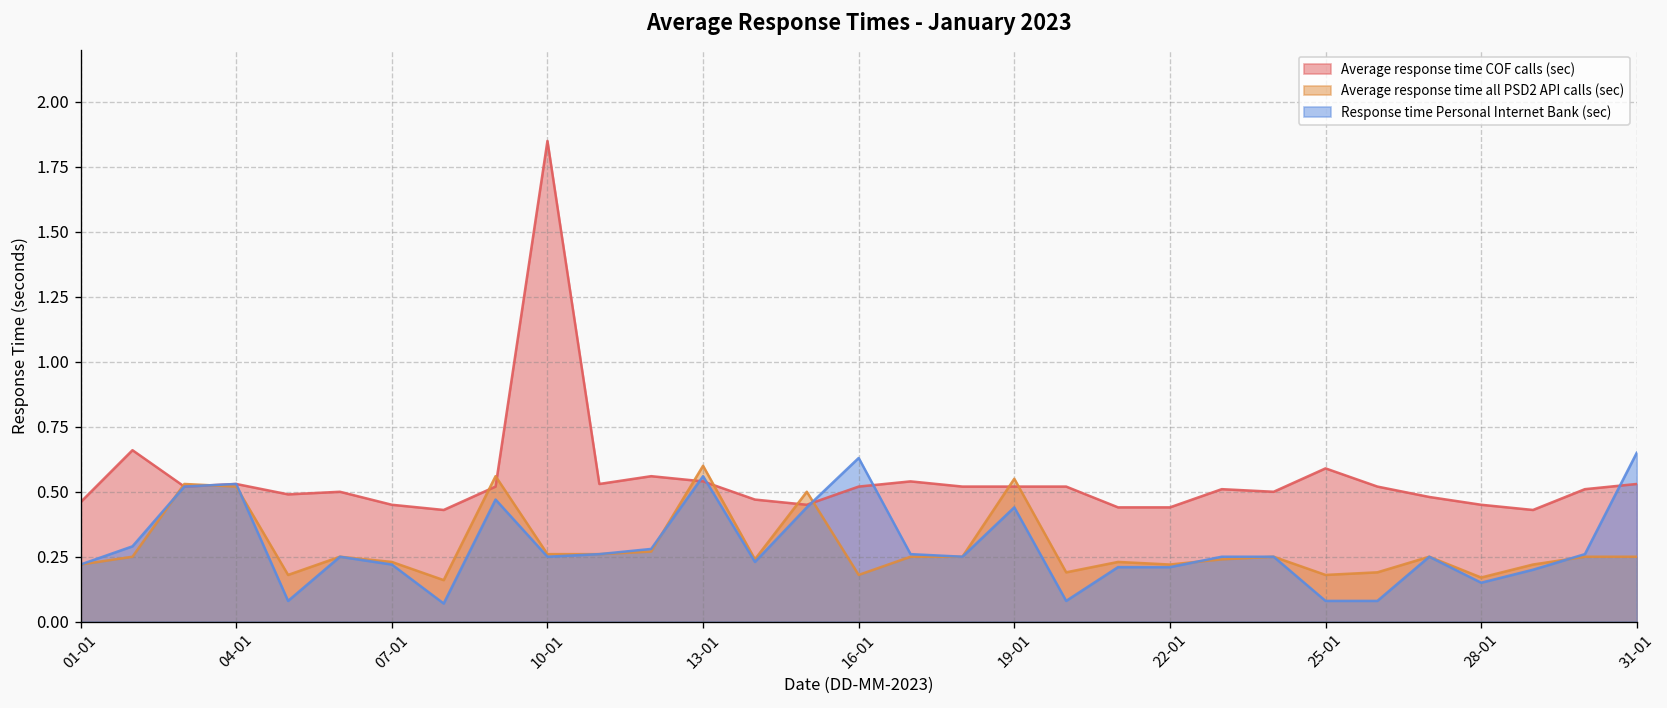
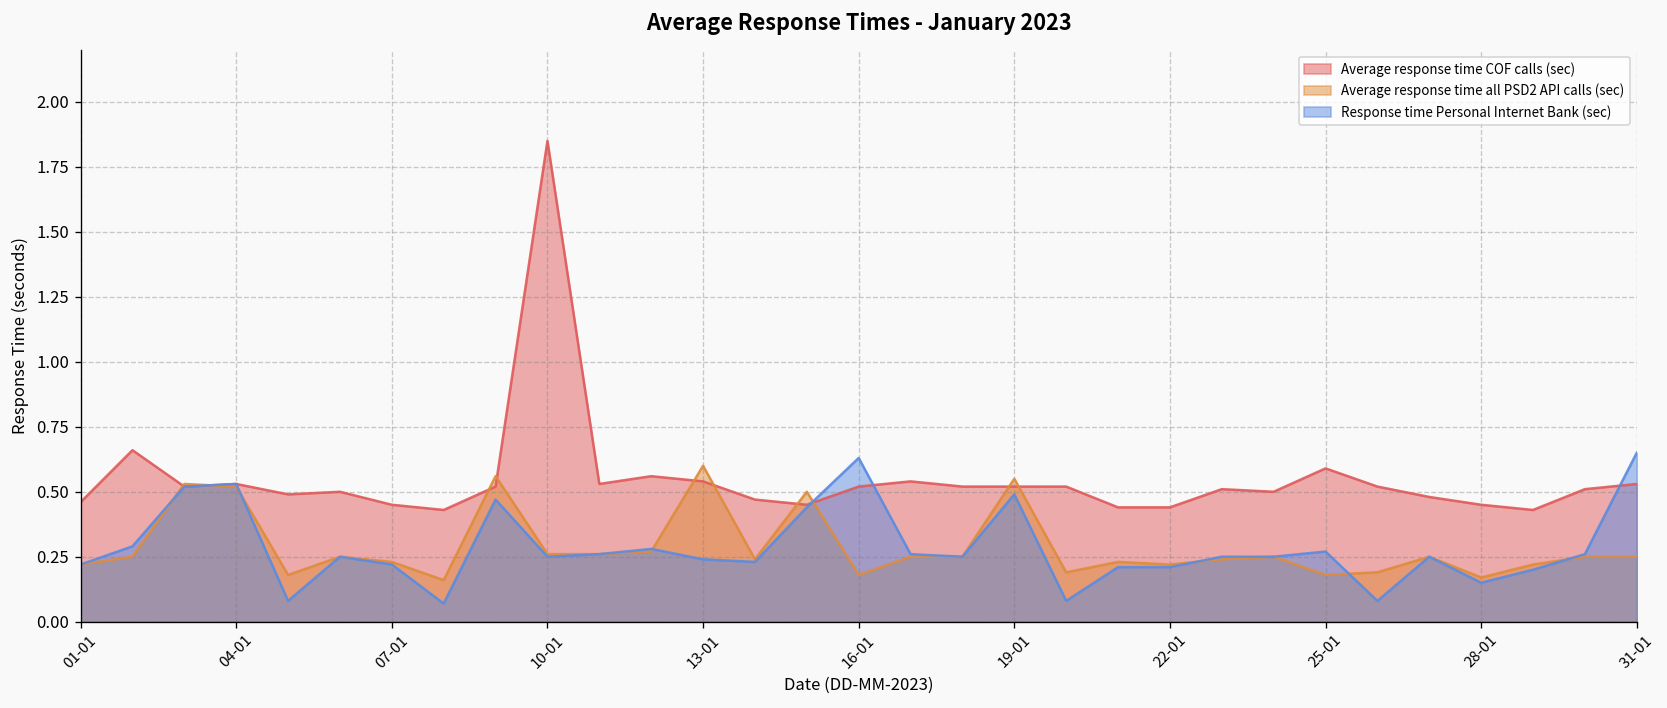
  {
    "Response time Personal Internet Bank (sec)": {
-     "13-01": 0.56,
+     "13-01": 0.24,
      "16-01": 0.63,
-     "19-01": 0.44,
-     "25-01": 0.08,
+     "19-01": 0.49,
+     "25-01": 0.27,
      "28-01": 0.15,
      "31-01": 0.65
    }
  }
